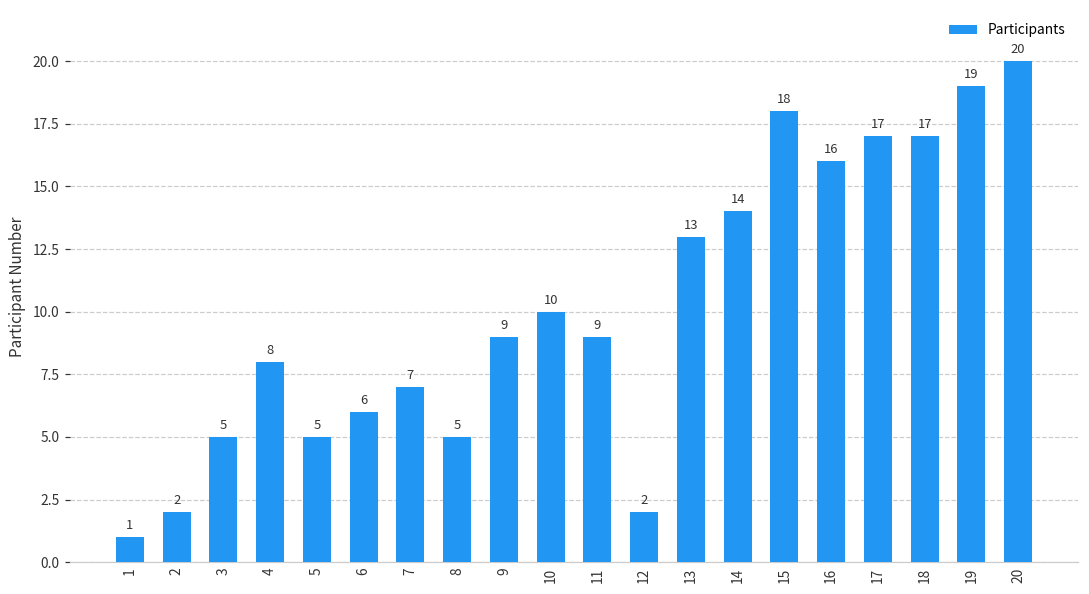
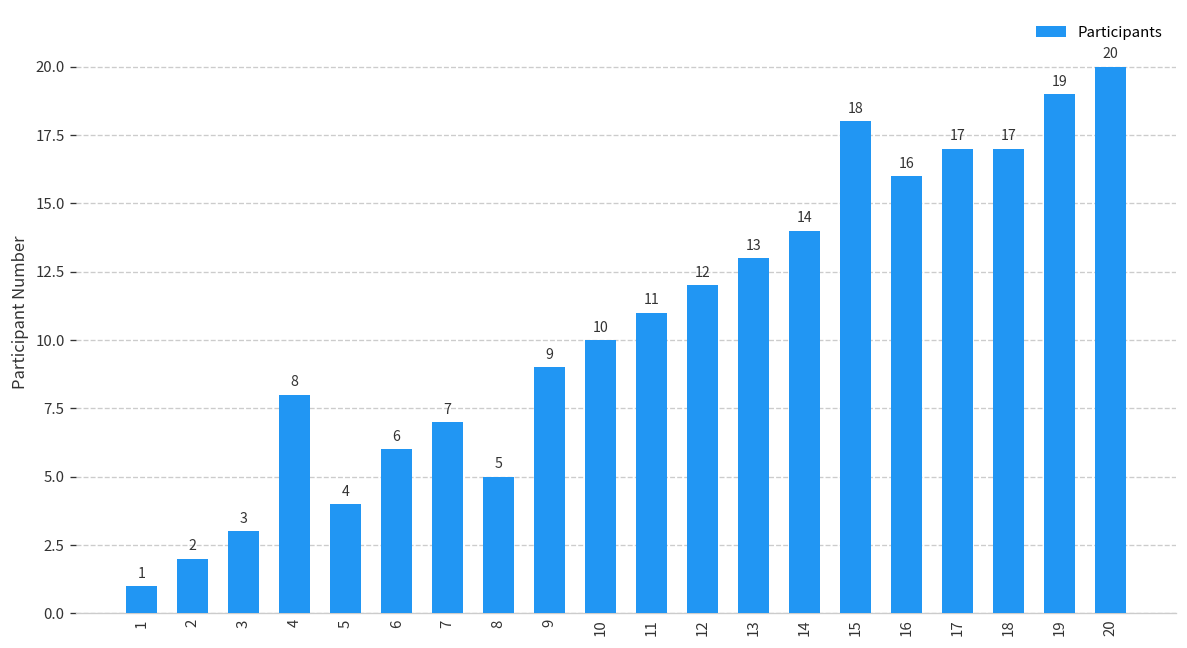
  {
    "1": 1,
    "2": 2,
-   "3": 5,
+   "3": 3,
    "4": 8,
-   "5": 5,
+   "5": 4,
    "6": 6,
    "7": 7,
    "8": 5,
    "9": 9,
    "10": 10,
-   "11": 9,
-   "12": 2,
+   "11": 11,
+   "12": 12,
    "13": 13,
    "14": 14,
    "15": 18,
    "16": 16,
    "17": 17,
    "18": 17,
    "19": 19,
    "20": 20
  }
